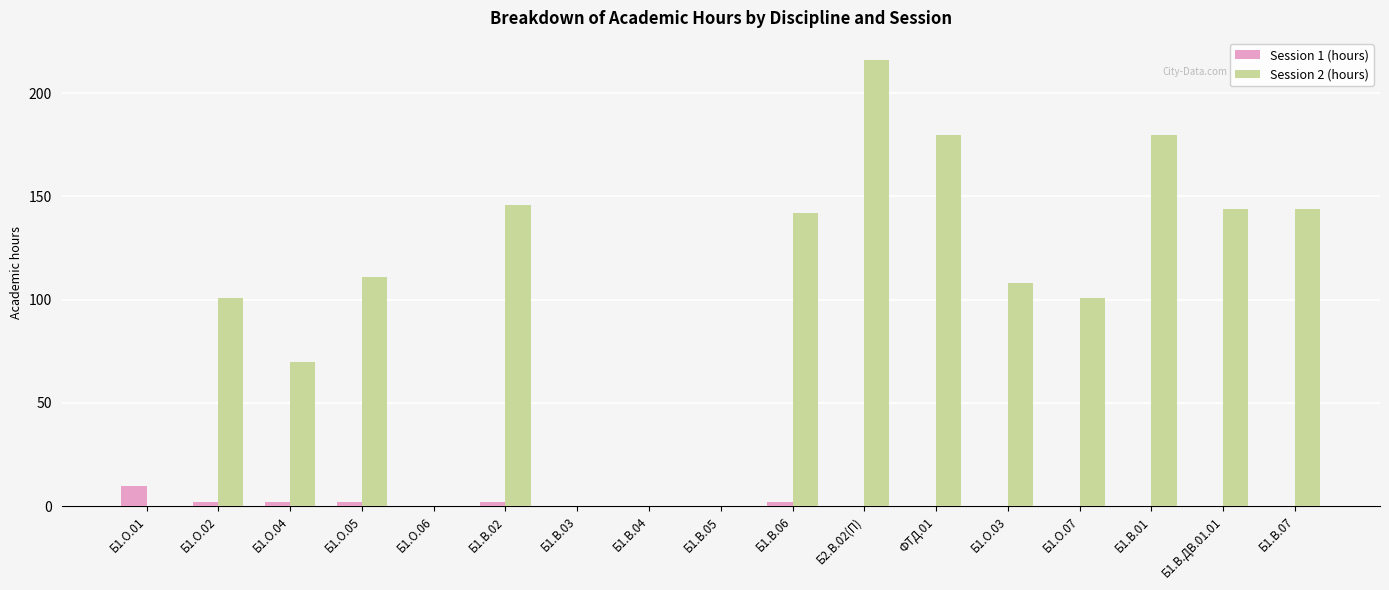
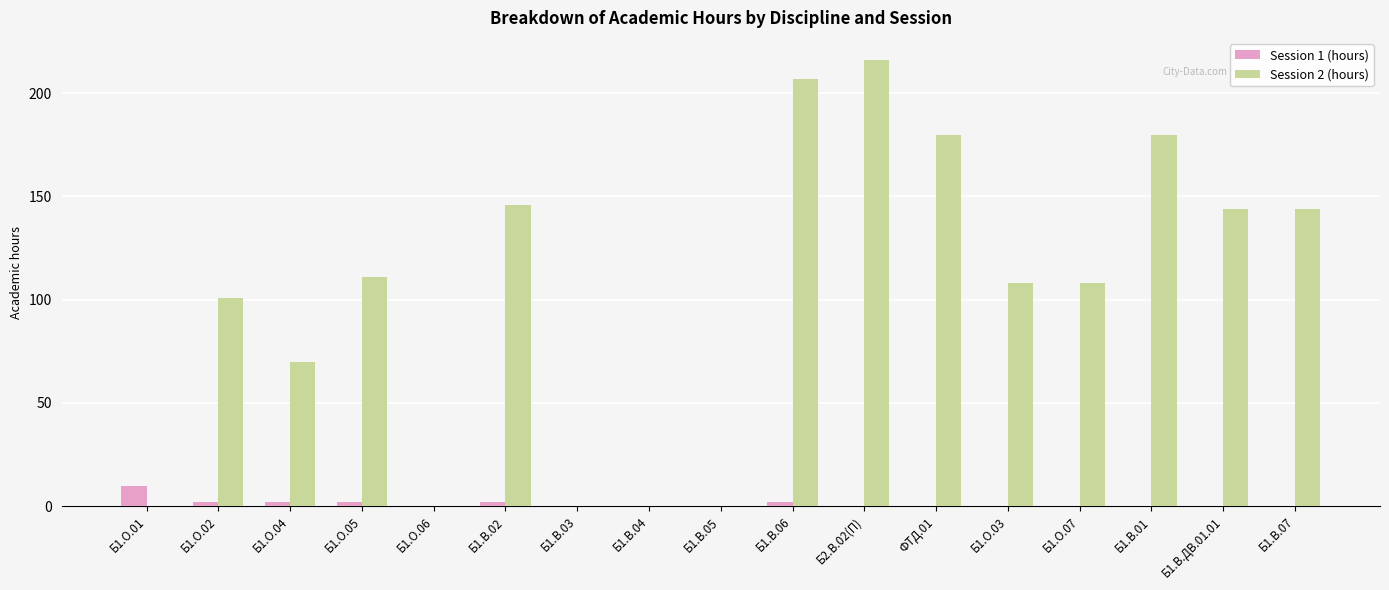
  {
    "Session 1 (hours)": {
      "Б1.О.01": 10,
      "Б1.О.02": 2,
      "Б1.О.04": 2,
      "Б1.О.05": 2,
      "Б1.О.06": 0,
      "Б1.В.02": 2,
      "Б1.В.03": 0,
      "Б1.В.04": 0,
      "Б1.В.05": 0,
      "Б1.В.06": 2,
      "Б2.В.02(П)": 0,
      "ФТД.01": 0,
      "Б1.О.03": 0,
      "Б1.О.07": 0,
      "Б1.В.01": 0,
      "Б1.В.ДВ.01.01": 0,
      "Б1.В.07": 0
    },
    "Session 2 (hours)": {
      "Б1.О.01": 0,
      "Б1.О.02": 101,
      "Б1.О.04": 70,
      "Б1.О.05": 111,
      "Б1.О.06": 0,
      "Б1.В.02": 146,
      "Б1.В.03": 0,
      "Б1.В.04": 0,
      "Б1.В.05": 0,
-     "Б1.В.06": 142,
+     "Б1.В.06": 207,
      "Б2.В.02(П)": 216,
      "ФТД.01": 180,
      "Б1.О.03": 108,
-     "Б1.О.07": 101,
+     "Б1.О.07": 108,
      "Б1.В.01": 180,
      "Б1.В.ДВ.01.01": 144,
      "Б1.В.07": 144
    }
  }
